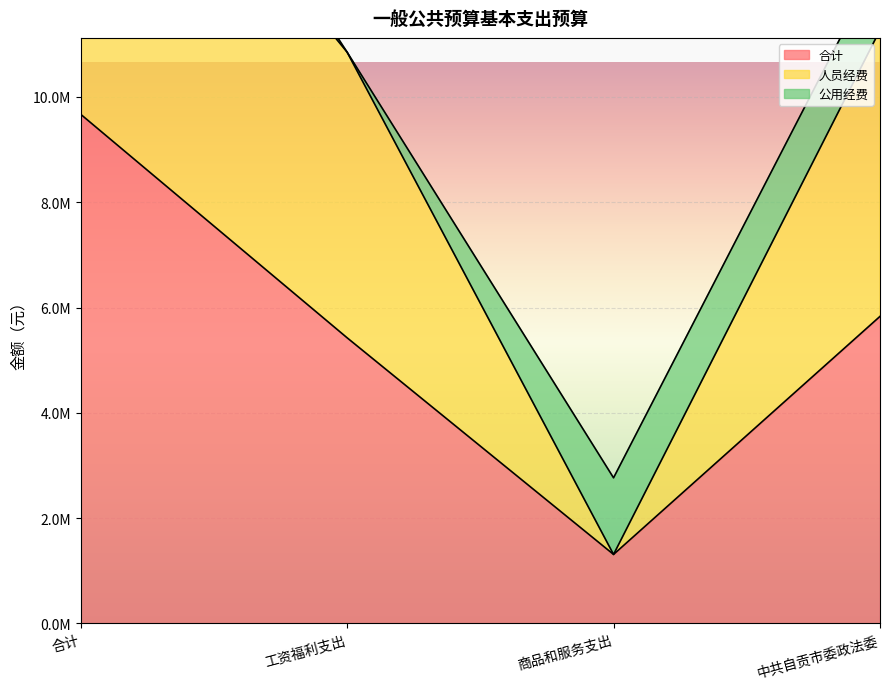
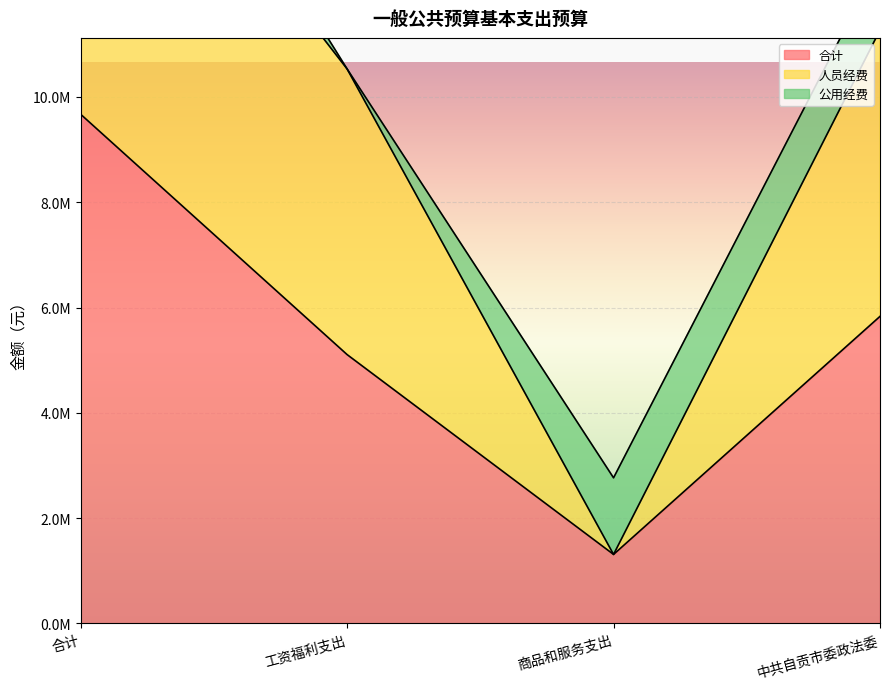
  {
    "合计": {
      "合计": 9700000,
-     "工资福利支出": 5400000,
+     "工资福利支出": 5100000,
      "中共自贡市委政法委": 5800000
    },
    "公用经费": {
      "商品和服务支出": 1500000
    }
  }
